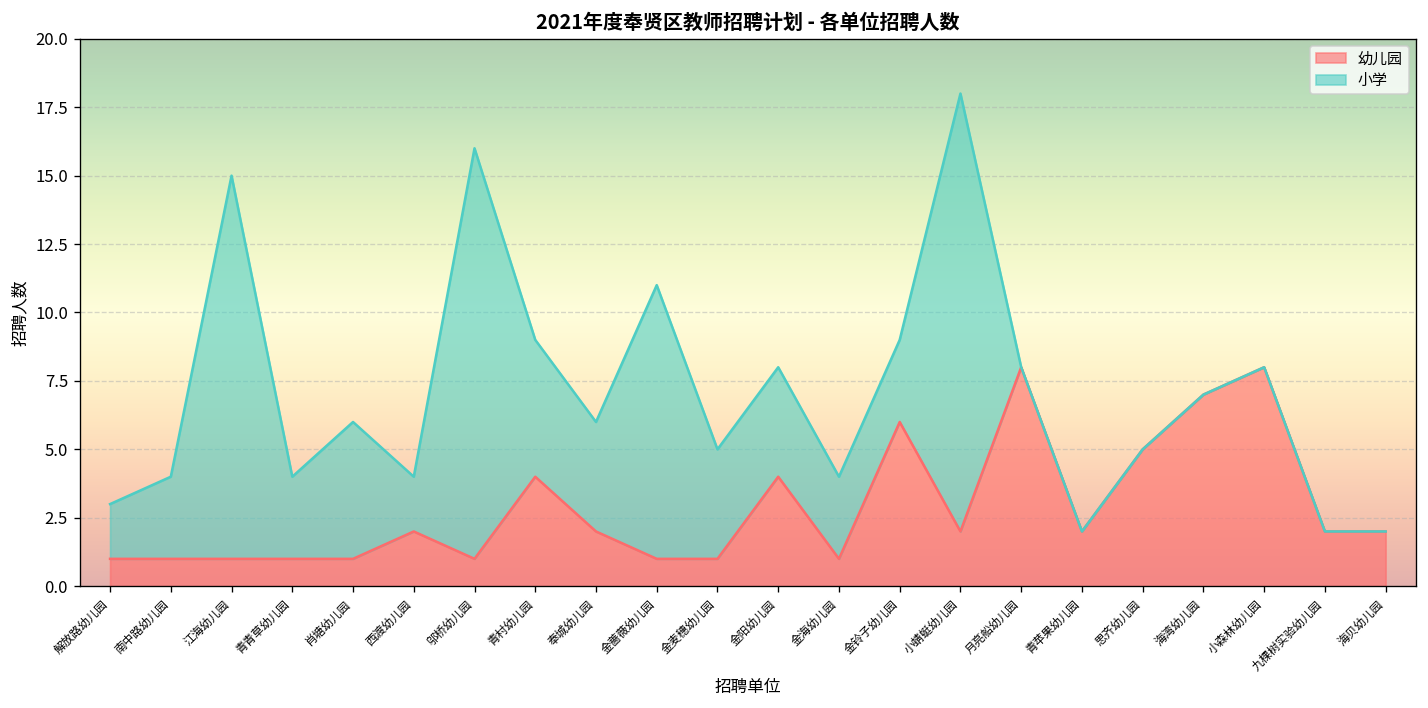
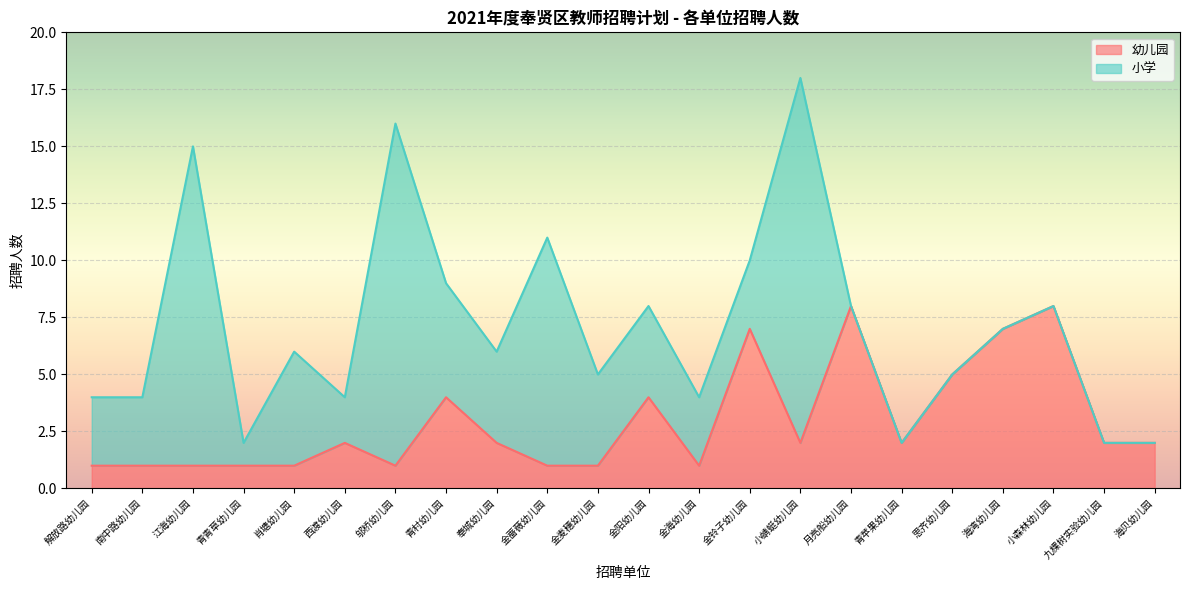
  {
    "幼儿园": {
      "解放路幼儿园": 1,
      "南中路幼儿园": 1,
      "江海幼儿园": 1,
      "青青草幼儿园": 1,
      "肖塘幼儿园": 1,
      "西渡幼儿园": 2,
      "邬桥幼儿园": 1,
      "青村幼儿园": 4,
      "奉城幼儿园": 2,
      "金蔷薇幼儿园": 1,
      "金麦穗幼儿园": 1,
      "金阳幼儿园": 4,
      "金海幼儿园": 1,
-     "金铃子幼儿园": 6,
+     "金铃子幼儿园": 7,
      "小蜻蜓幼儿园": 2
    },
    "小学": {
-     "解放路幼儿园": 2,
+     "解放路幼儿园": 3,
      "南中路幼儿园": 3,
      "江海幼儿园": 14,
-     "青青草幼儿园": 3,
+     "青青草幼儿园": 1,
      "肖塘幼儿园": 5,
      "西渡幼儿园": 2,
      "邬桥幼儿园": 15,
      "青村幼儿园": 5,
      "奉城幼儿园": 4,
      "金蔷薇幼儿园": 10,
      "金麦穗幼儿园": 4,
      "金阳幼儿园": 4,
      "金海幼儿园": 3,
      "金铃子幼儿园": 3,
      "小蜻蜓幼儿园": 16
    }
  }
